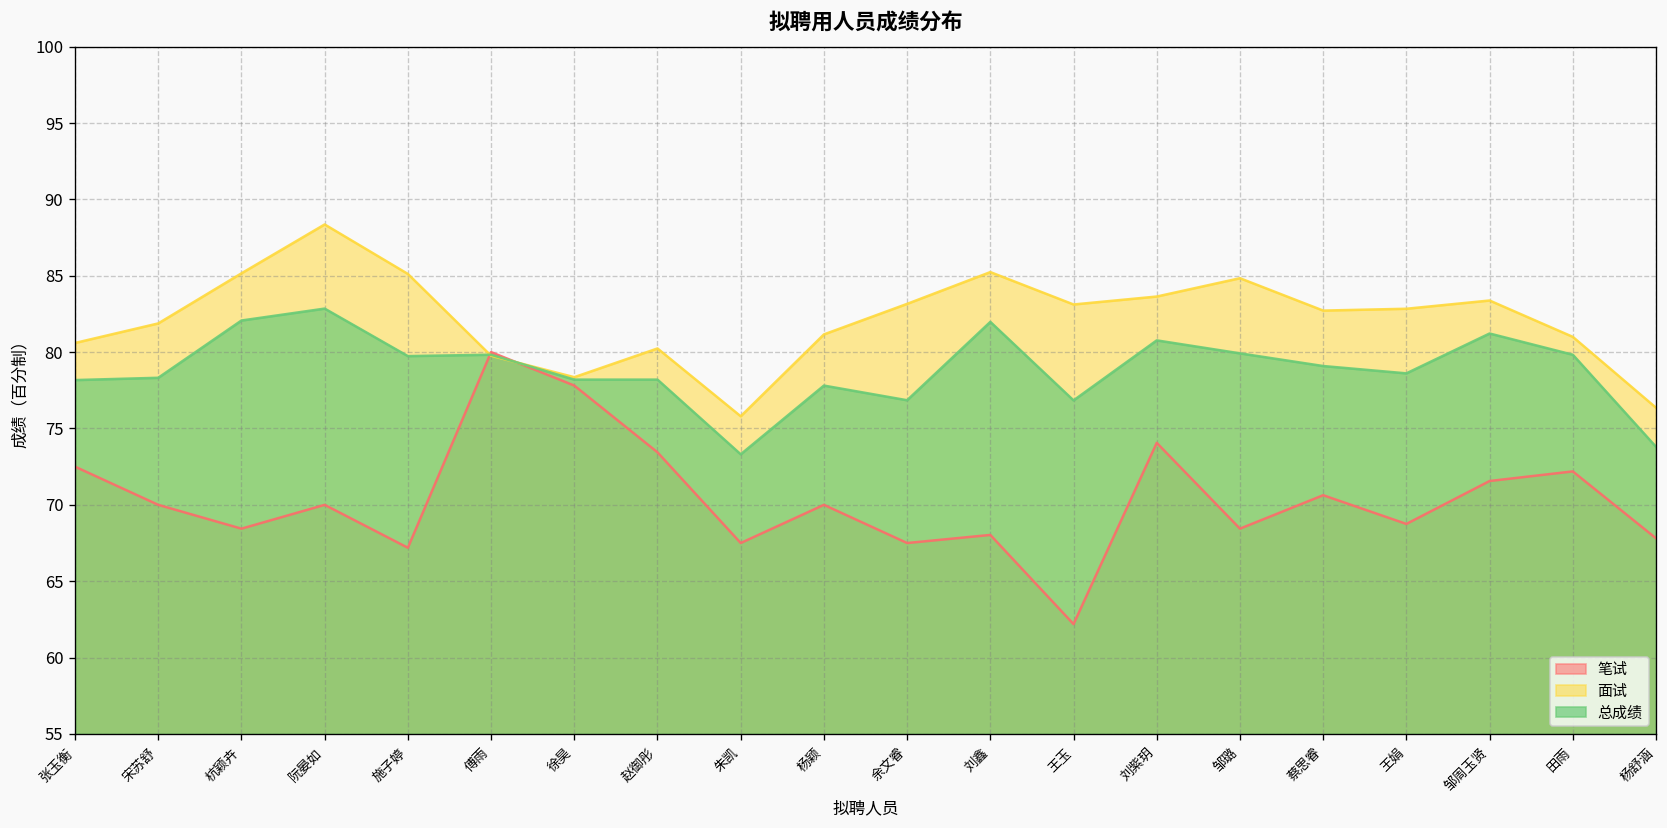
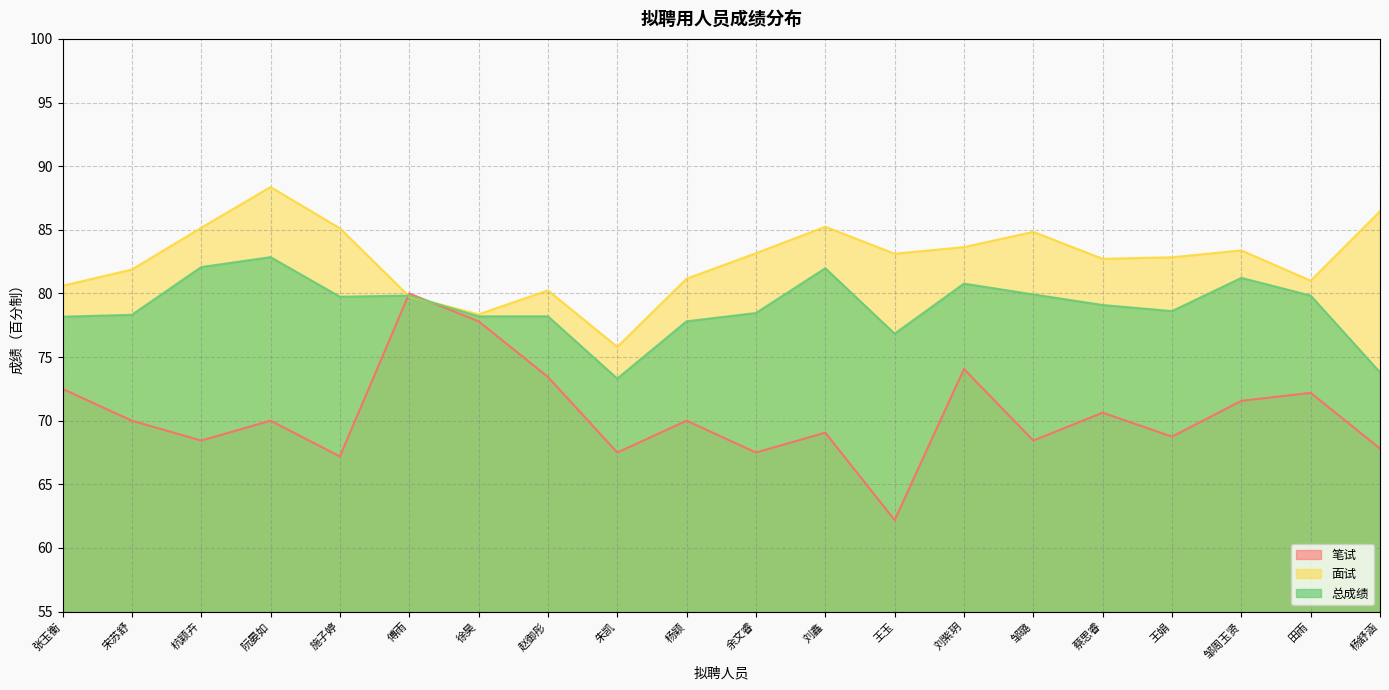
  {
    "笔试": {
      "张玉衡": 72.5,
      "宋苏舒": 70.0,
      "杭颖卉": 68.4,
      "阮晏如": 70.0,
      "施子婷": 67.2,
      "徐昊": 77.8,
      "赵御彤": 73.4,
      "朱凯": 67.5,
      "杨颖": 70.0,
      "余文睿": 67.5,
-     "刘鑫": 68.0,
+     "刘鑫": 69.1,
      "王玉": 62.2,
      "刘紫玥": 74.1,
      "邹璐": 68.4,
      "蔡思睿": 70.6,
      "王娟": 68.8,
      "邹周玉贤": 71.6,
      "田雨": 72.2,
      "杨舒涵": 67.8
    },
    "面试": {
      "张玉衡": 80.6,
      "宋苏舒": 81.9,
      "杭颖卉": 85.2,
      "阮晏如": 88.4,
      "施子婷": 85.1,
      "赵御彤": 80.2,
      "朱凯": 75.8,
      "杨颖": 81.2,
      "余文睿": 83.2,
      "刘鑫": 85.2,
      "王玉": 83.1,
      "刘紫玥": 83.6,
      "邹璐": 84.8,
      "蔡思睿": 82.7,
      "王娟": 82.8,
      "邹周玉贤": 83.4,
      "田雨": 81.0,
-     "杨舒涵": 76.4
+     "杨舒涵": 86.5
    },
    "总成绩": {
      "张玉衡": 78.2,
      "宋苏舒": 78.3,
      "杭颖卉": 82.1,
      "阮晏如": 82.9,
      "施子婷": 79.7,
      "赵御彤": 78.2,
      "朱凯": 73.3,
      "杨颖": 77.8,
-     "余文睿": 76.9,
+     "余文睿": 78.5,
      "刘鑫": 82.0,
      "王玉": 76.8,
      "刘紫玥": 80.8,
      "邹璐": 79.9,
      "蔡思睿": 79.1,
      "王娟": 78.6,
      "邹周玉贤": 81.2,
      "田雨": 79.8,
      "杨舒涵": 73.8
    }
  }
